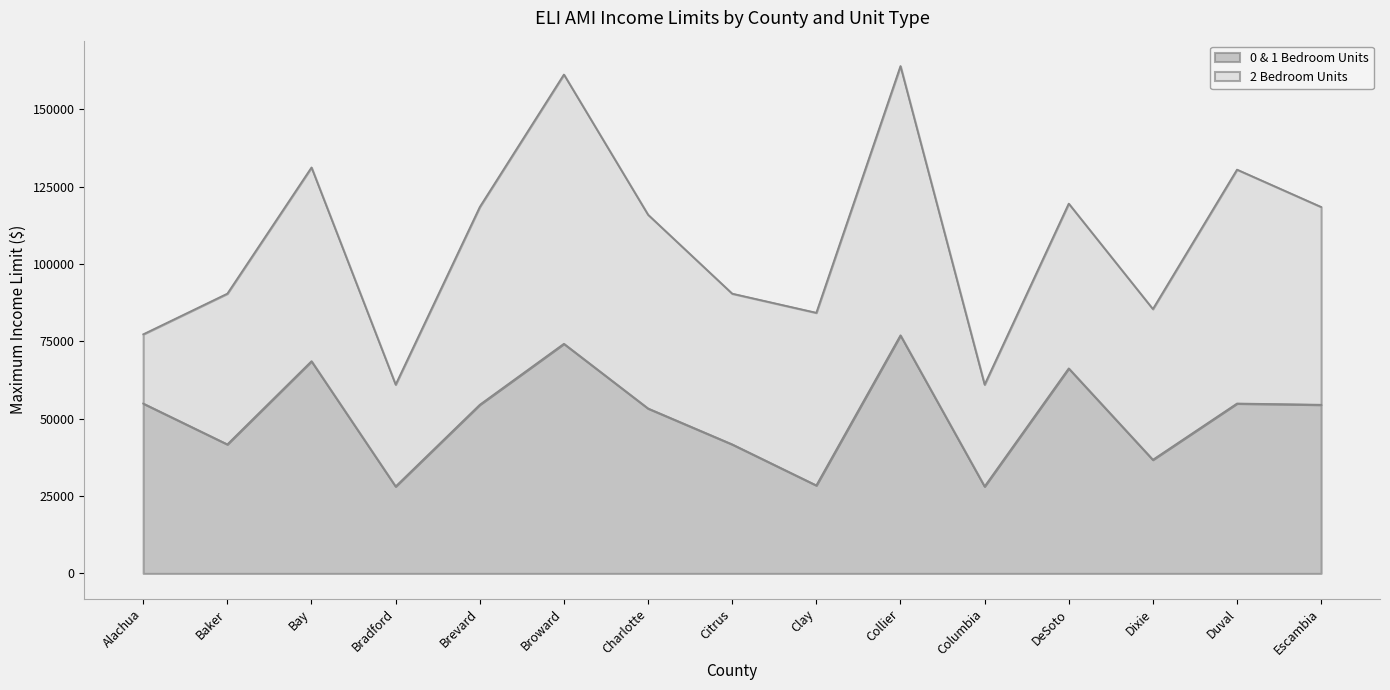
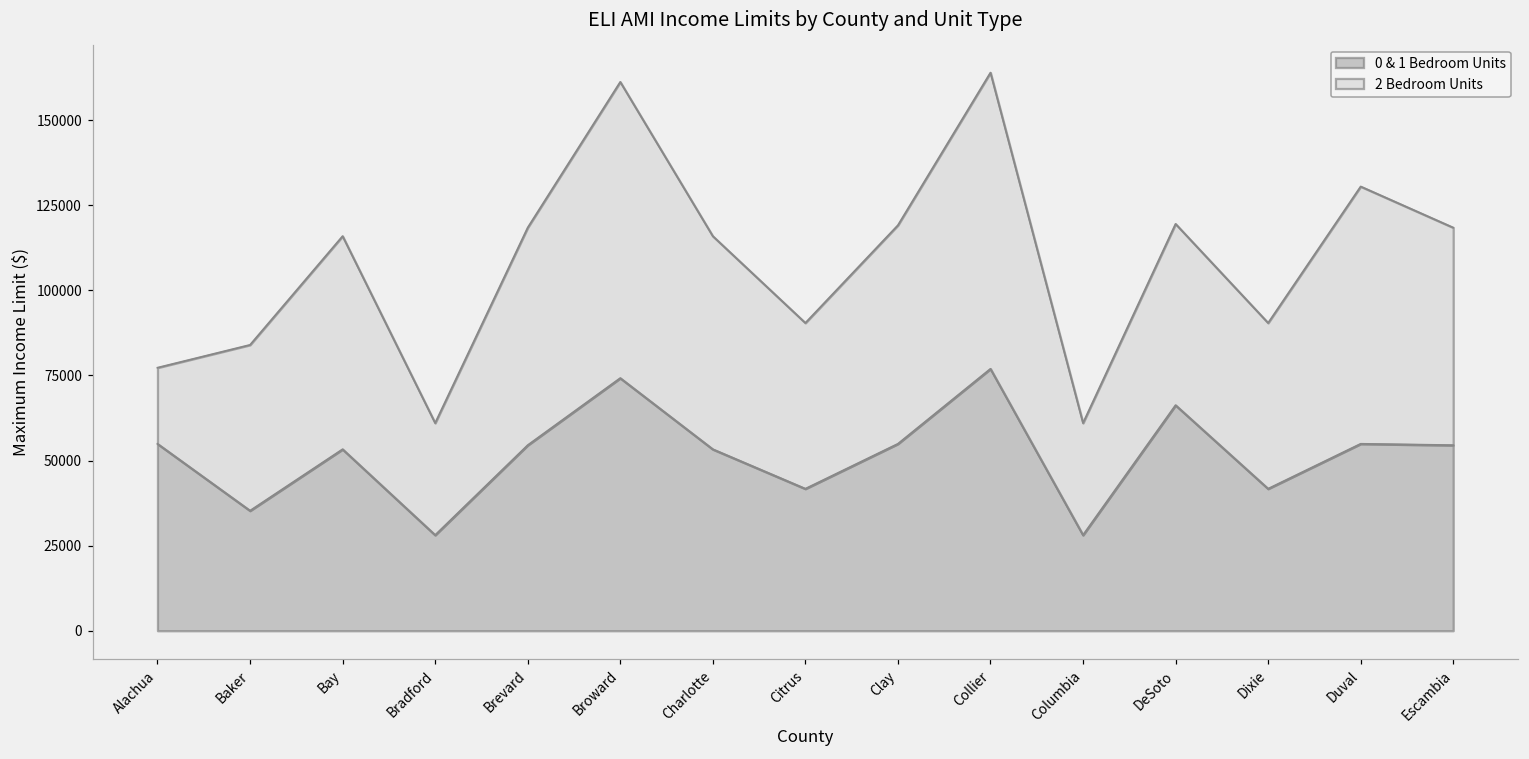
  {
    "0 & 1 Bedroom Units": {
      "Alachua": 55000,
-     "Baker": 42000,
-     "Bay": 69000,
+     "Baker": 35000,
+     "Bay": 53000,
      "Bradford": 28000,
      "Brevard": 55000,
      "Broward": 74000,
      "Charlotte": 53000,
      "Citrus": 42000,
-     "Clay": 28000,
+     "Clay": 55000,
      "Collier": 77000,
      "Columbia": 28000,
      "DeSoto": 66000,
-     "Dixie": 37000,
+     "Dixie": 42000,
      "Duval": 55000,
      "Escambia": 55000
    },
    "2 Bedroom Units": {
      "Alachua": 22000,
      "Baker": 49000,
      "Bay": 63000,
      "Bradford": 33000,
      "Brevard": 64000,
      "Broward": 87000,
      "Charlotte": 63000,
      "Citrus": 49000,
-     "Clay": 56000,
+     "Clay": 64000,
      "Collier": 87000,
      "Columbia": 33000,
      "DeSoto": 53000,
      "Dixie": 49000,
      "Duval": 76000,
      "Escambia": 64000
    }
  }
